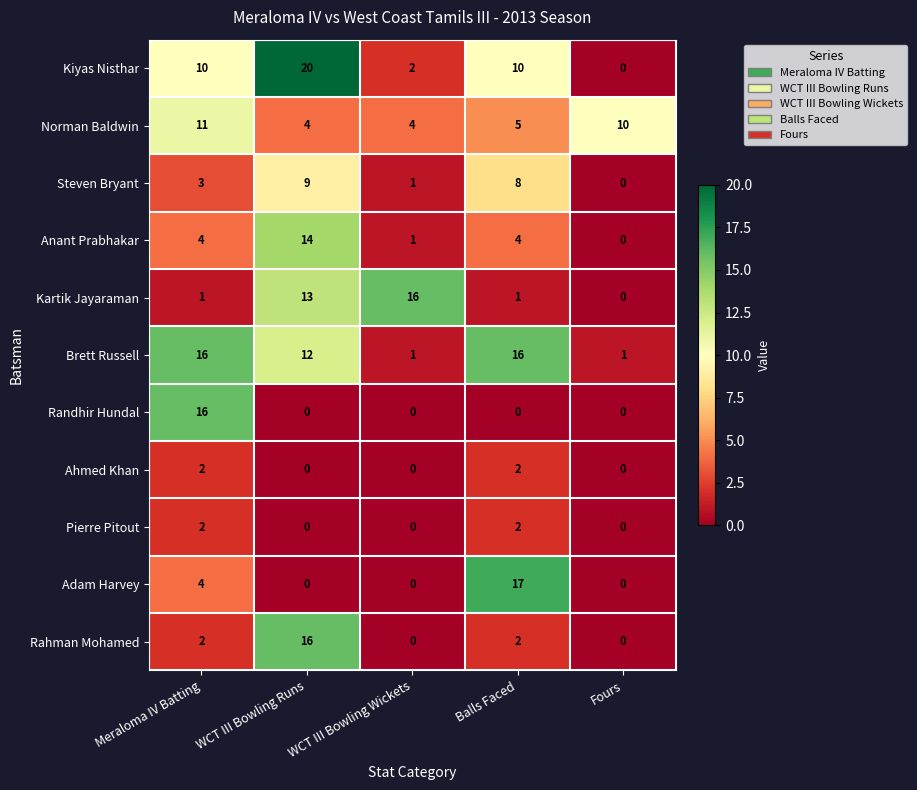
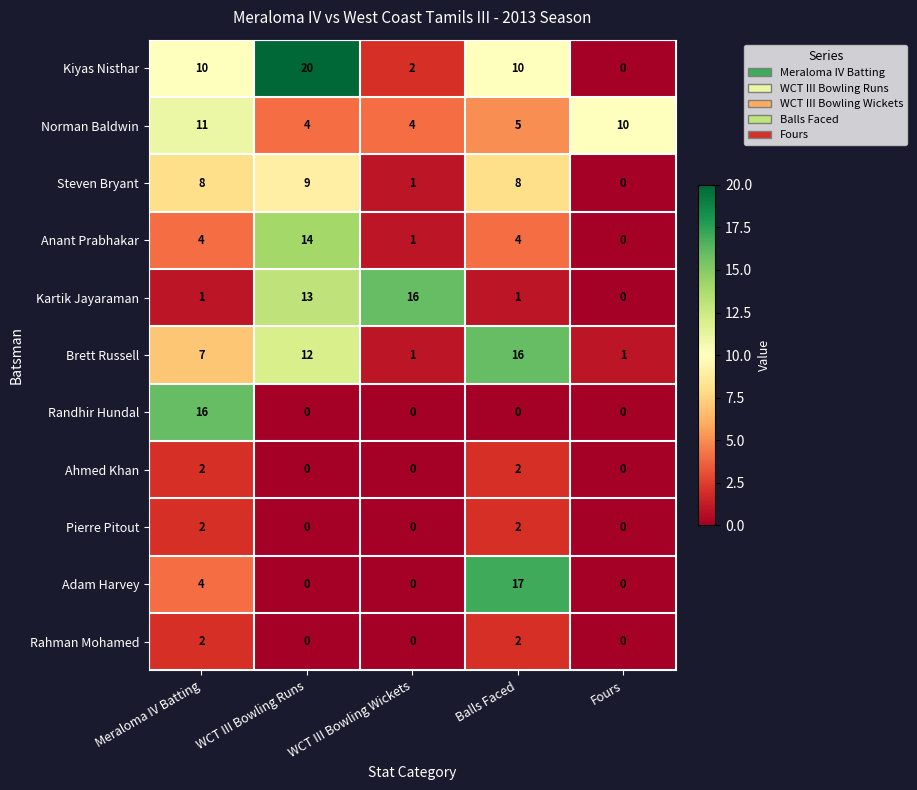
  {
    "Kiyas Nisthar": {
      "Meraloma IV Batting": 10,
      "WCT III Bowling Runs": 20,
      "WCT III Bowling Wickets": 2,
      "Balls Faced": 10,
      "Fours": 0
    },
    "Norman Baldwin": {
      "Meraloma IV Batting": 11,
      "WCT III Bowling Runs": 4,
      "WCT III Bowling Wickets": 4,
      "Balls Faced": 5,
      "Fours": 10
    },
    "Steven Bryant": {
-     "Meraloma IV Batting": 3,
+     "Meraloma IV Batting": 8,
      "WCT III Bowling Runs": 9,
      "WCT III Bowling Wickets": 1,
      "Balls Faced": 8,
      "Fours": 0
    },
    "Anant Prabhakar": {
      "Meraloma IV Batting": 4,
      "WCT III Bowling Runs": 14,
      "WCT III Bowling Wickets": 1,
      "Balls Faced": 4,
      "Fours": 0
    },
    "Kartik Jayaraman": {
      "Meraloma IV Batting": 1,
      "WCT III Bowling Runs": 13,
      "WCT III Bowling Wickets": 16,
      "Balls Faced": 1,
      "Fours": 0
    },
    "Brett Russell": {
-     "Meraloma IV Batting": 16,
+     "Meraloma IV Batting": 7,
      "WCT III Bowling Runs": 12,
      "WCT III Bowling Wickets": 1,
      "Balls Faced": 16,
      "Fours": 1
    },
    "Randhir Hundal": {
      "Meraloma IV Batting": 16,
      "WCT III Bowling Runs": 0,
      "WCT III Bowling Wickets": 0,
      "Balls Faced": 0,
      "Fours": 0
    },
    "Ahmed Khan": {
      "Meraloma IV Batting": 2,
      "WCT III Bowling Runs": 0,
      "WCT III Bowling Wickets": 0,
      "Balls Faced": 2,
      "Fours": 0
    },
    "Pierre Pitout": {
      "Meraloma IV Batting": 2,
      "WCT III Bowling Runs": 0,
      "WCT III Bowling Wickets": 0,
      "Balls Faced": 2,
      "Fours": 0
    },
    "Adam Harvey": {
      "Meraloma IV Batting": 4,
      "WCT III Bowling Runs": 0,
      "WCT III Bowling Wickets": 0,
      "Balls Faced": 17,
      "Fours": 0
    },
    "Rahman Mohamed": {
      "Meraloma IV Batting": 2,
-     "WCT III Bowling Runs": 16,
+     "WCT III Bowling Runs": 0,
      "WCT III Bowling Wickets": 0,
      "Balls Faced": 2,
      "Fours": 0
    }
  }
